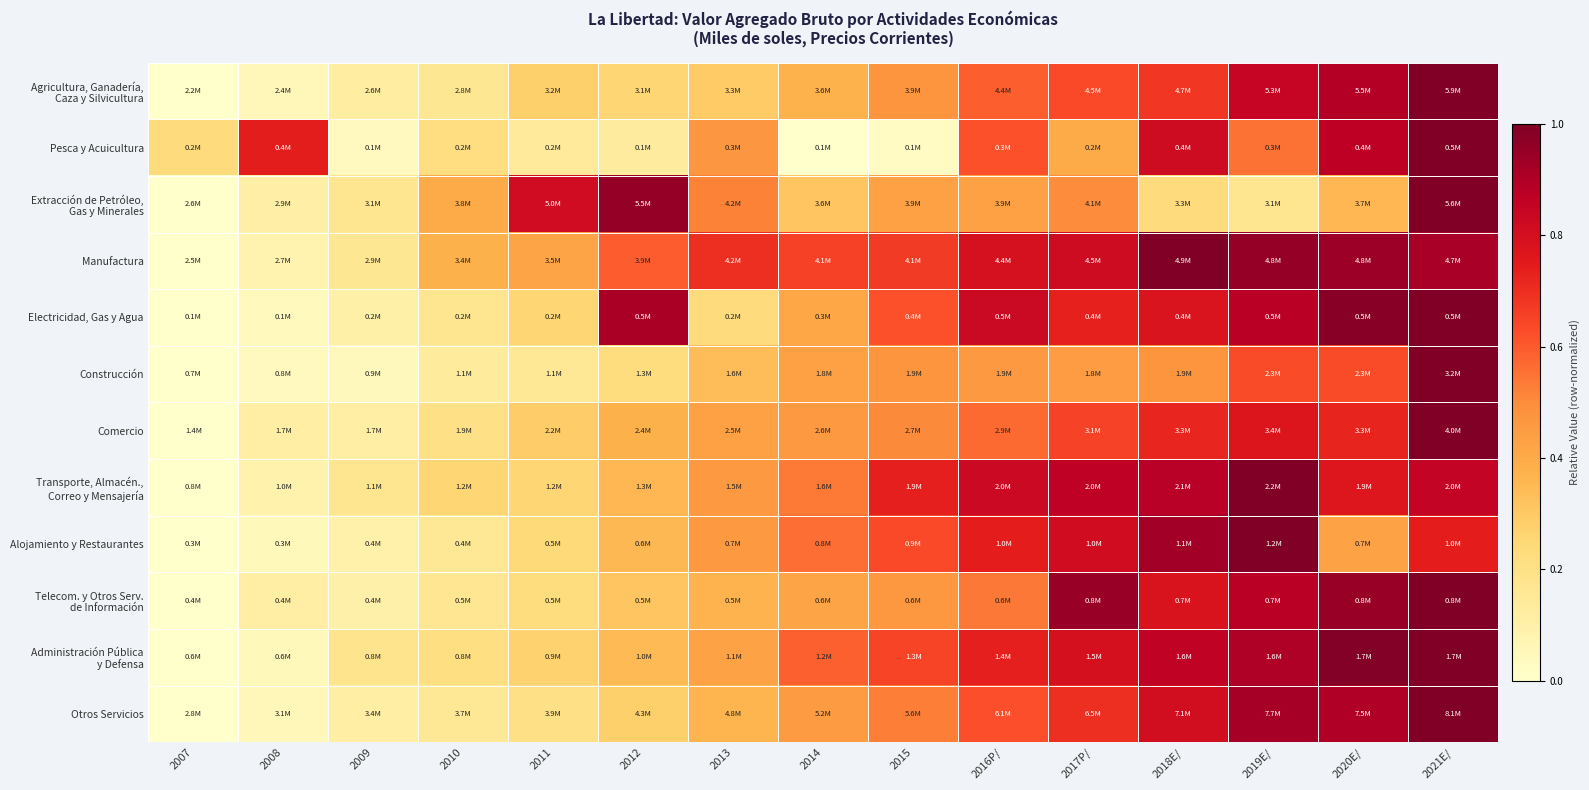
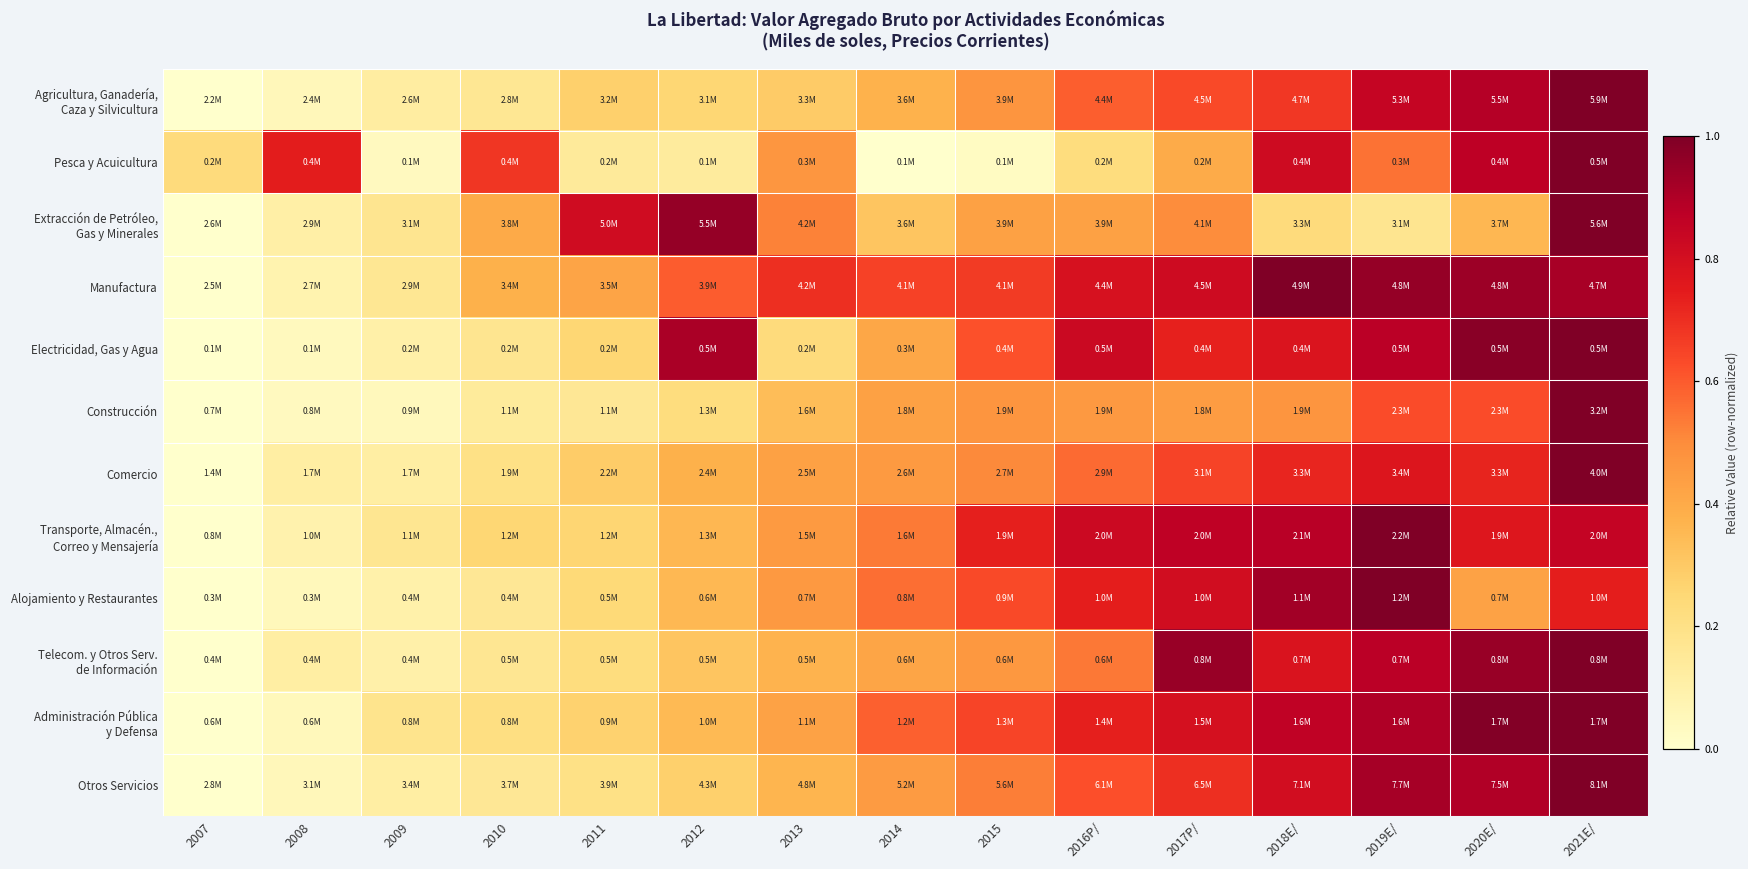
  {
    "Agricultura, Ganadería, Caza y Silvicultura": {
      "2007": "2.2M",
      "2008": "2.4M",
      "2009": "2.6M",
      "2010": "2.8M",
      "2011": "3.2M",
      "2012": "3.1M",
      "2013": "3.3M",
      "2014": "3.6M",
      "2015": "3.9M",
      "2016P/": "4.4M",
      "2017P/": "4.5M",
      "2018E/": "4.7M",
      "2019E/": "5.3M",
      "2020E/": "5.5M",
      "2021E/": "5.9M"
    },
    "Pesca y Acuicultura": {
      "2007": "0.2M",
      "2008": "0.4M",
      "2009": "0.1M",
-     "2010": "0.2M",
+     "2010": "0.4M",
      "2011": "0.2M",
      "2012": "0.1M",
      "2013": "0.3M",
      "2014": "0.1M",
      "2015": "0.1M",
-     "2016P/": "0.3M",
+     "2016P/": "0.2M",
      "2017P/": "0.2M",
      "2018E/": "0.4M",
      "2019E/": "0.3M",
      "2020E/": "0.4M",
      "2021E/": "0.5M"
    },
    "Extracción de Petróleo, Gas y Minerales": {
      "2007": "2.6M",
      "2008": "2.9M",
      "2009": "3.1M",
      "2010": "3.8M",
      "2011": "5.0M",
      "2012": "5.5M",
      "2013": "4.2M",
      "2014": "3.6M",
      "2015": "3.9M",
      "2016P/": "3.9M",
      "2017P/": "4.1M",
      "2018E/": "3.3M",
      "2019E/": "3.1M",
      "2020E/": "3.7M",
      "2021E/": "5.6M"
    },
    "Manufactura": {
      "2007": "2.5M",
      "2008": "2.7M",
      "2009": "2.9M",
      "2010": "3.4M",
      "2011": "3.5M",
      "2012": "3.9M",
      "2013": "4.2M",
      "2014": "4.1M",
      "2015": "4.1M",
      "2016P/": "4.4M",
      "2017P/": "4.5M",
      "2018E/": "4.9M",
      "2019E/": "4.8M",
      "2020E/": "4.8M",
      "2021E/": "4.7M"
    },
    "Electricidad, Gas y Agua": {
      "2007": "0.1M",
      "2008": "0.1M",
      "2009": "0.2M",
      "2010": "0.2M",
      "2011": "0.2M",
      "2012": "0.5M",
      "2013": "0.2M",
      "2014": "0.3M",
      "2015": "0.4M",
      "2016P/": "0.5M",
      "2017P/": "0.4M",
      "2018E/": "0.4M",
      "2019E/": "0.5M",
      "2020E/": "0.5M",
      "2021E/": "0.5M"
    },
    "Construcción": {
      "2007": "0.7M",
      "2008": "0.8M",
      "2009": "0.9M",
      "2010": "1.1M",
      "2011": "1.1M",
      "2012": "1.3M",
      "2013": "1.6M",
      "2014": "1.8M",
      "2015": "1.9M",
      "2016P/": "1.9M",
      "2017P/": "1.8M",
      "2018E/": "1.9M",
      "2019E/": "2.3M",
      "2020E/": "2.3M",
      "2021E/": "3.2M"
    },
    "Comercio": {
      "2007": "1.4M",
      "2008": "1.7M",
      "2009": "1.7M",
      "2010": "1.9M",
      "2011": "2.2M",
      "2012": "2.4M",
      "2013": "2.5M",
      "2014": "2.6M",
      "2015": "2.7M",
      "2016P/": "2.9M",
      "2017P/": "3.1M",
      "2018E/": "3.3M",
      "2019E/": "3.4M",
      "2020E/": "3.3M",
      "2021E/": "4.0M"
    },
    "Transporte, Almacén., Correo y Mensajería": {
      "2007": "0.8M",
      "2008": "1.0M",
      "2009": "1.1M",
      "2010": "1.2M",
      "2011": "1.2M",
      "2012": "1.3M",
      "2013": "1.5M",
      "2014": "1.6M",
      "2015": "1.9M",
      "2016P/": "2.0M",
      "2017P/": "2.0M",
      "2018E/": "2.1M",
      "2019E/": "2.2M",
      "2020E/": "1.9M",
      "2021E/": "2.0M"
    },
    "Alojamiento y Restaurantes": {
      "2007": "0.3M",
      "2008": "0.3M",
      "2009": "0.4M",
      "2010": "0.4M",
      "2011": "0.5M",
      "2012": "0.6M",
      "2013": "0.7M",
      "2014": "0.8M",
      "2015": "0.9M",
      "2016P/": "1.0M",
      "2017P/": "1.0M",
      "2018E/": "1.1M",
      "2019E/": "1.2M",
      "2020E/": "0.7M",
      "2021E/": "1.0M"
    },
    "Telecom. y Otros Serv. de Información": {
      "2007": "0.4M",
      "2008": "0.4M",
      "2009": "0.4M",
      "2010": "0.5M",
      "2011": "0.5M",
      "2012": "0.5M",
      "2013": "0.5M",
      "2014": "0.6M",
      "2015": "0.6M",
      "2016P/": "0.6M",
      "2017P/": "0.8M",
      "2018E/": "0.7M",
      "2019E/": "0.7M",
      "2020E/": "0.8M",
      "2021E/": "0.8M"
    },
    "Administración Pública y Defensa": {
      "2007": "0.6M",
      "2008": "0.6M",
      "2009": "0.8M",
      "2010": "0.8M",
      "2011": "0.9M",
      "2012": "1.0M",
      "2013": "1.1M",
      "2014": "1.2M",
      "2015": "1.3M",
      "2016P/": "1.4M",
      "2017P/": "1.5M",
      "2018E/": "1.6M",
      "2019E/": "1.6M",
      "2020E/": "1.7M",
      "2021E/": "1.7M"
    },
    "Otros Servicios": {
      "2007": "2.8M",
      "2008": "3.1M",
      "2009": "3.4M",
      "2010": "3.7M",
      "2011": "3.9M",
      "2012": "4.3M",
      "2013": "4.8M",
      "2014": "5.2M",
      "2015": "5.6M",
      "2016P/": "6.1M",
      "2017P/": "6.5M",
      "2018E/": "7.1M",
      "2019E/": "7.7M",
      "2020E/": "7.5M",
      "2021E/": "8.1M"
    }
  }
